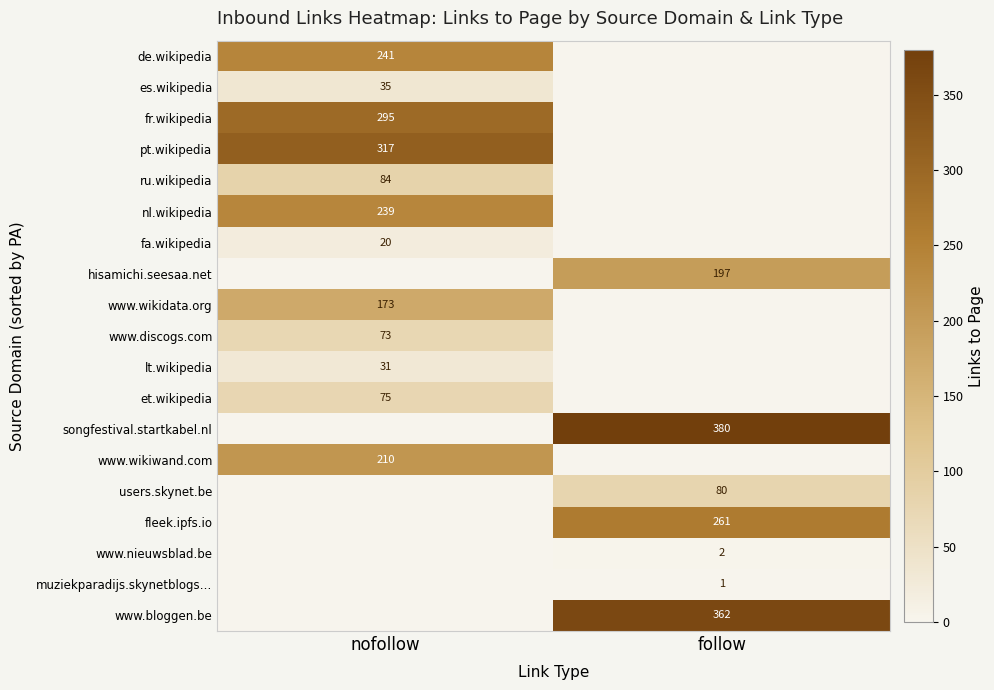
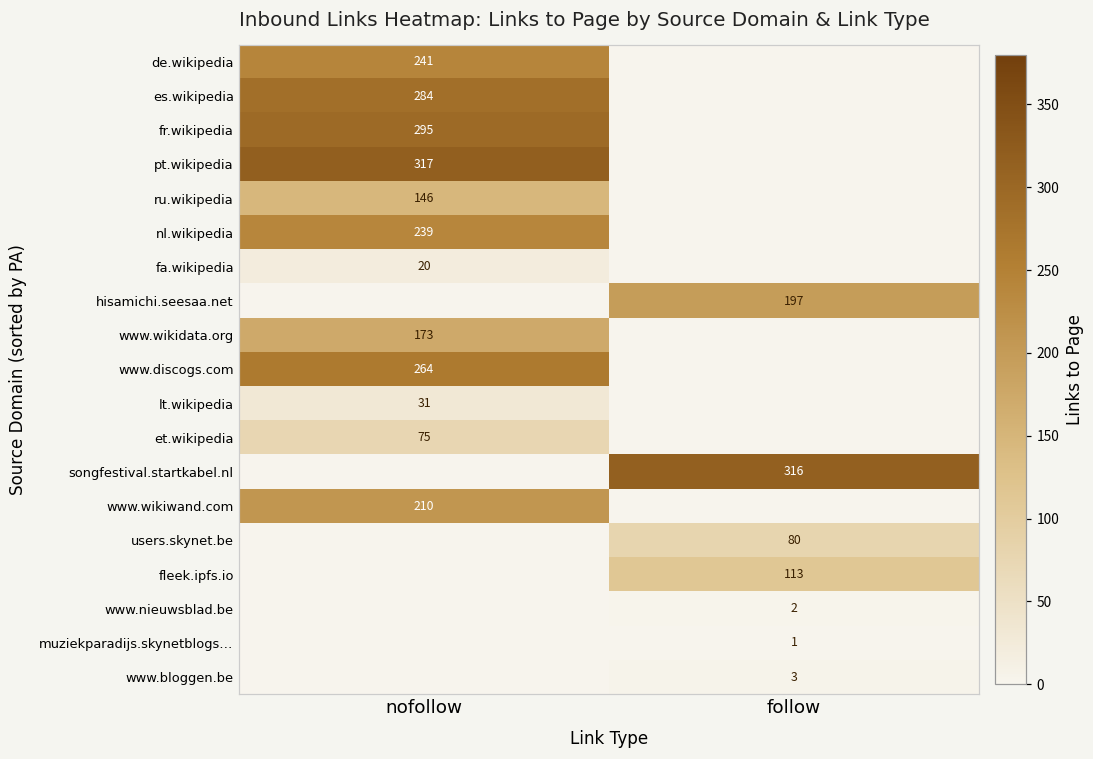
  {
    "de.wikipedia": {
      "nofollow": 241
    },
    "es.wikipedia": {
-     "nofollow": 35
+     "nofollow": 284
    },
    "fr.wikipedia": {
      "nofollow": 295
    },
    "pt.wikipedia": {
      "nofollow": 317
    },
    "ru.wikipedia": {
-     "nofollow": 84
+     "nofollow": 146
    },
    "nl.wikipedia": {
      "nofollow": 239
    },
    "fa.wikipedia": {
      "nofollow": 20
    },
    "hisamichi.seesaa.net": {
      "follow": 197
    },
    "www.wikidata.org": {
      "nofollow": 173
    },
    "www.discogs.com": {
-     "nofollow": 73
+     "nofollow": 264
    },
    "lt.wikipedia": {
      "nofollow": 31
    },
    "et.wikipedia": {
      "nofollow": 75
    },
    "songfestival.startkabel.nl": {
-     "follow": 380
+     "follow": 316
    },
    "www.wikiwand.com": {
      "nofollow": 210
    },
    "users.skynet.be": {
      "follow": 80
    },
    "fleek.ipfs.io": {
-     "follow": 261
+     "follow": 113
    },
    "www.nieuwsblad.be": {
      "follow": 2
    },
    "muziekparadijs.skynetblogs…": {
      "follow": 1
    },
    "www.bloggen.be": {
-     "follow": 362
+     "follow": 3
    }
  }
